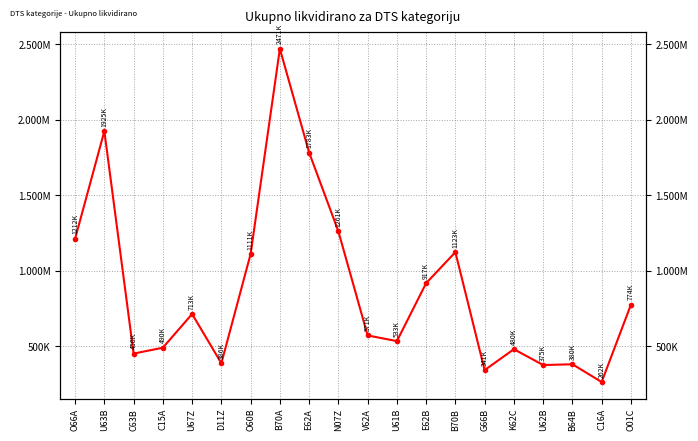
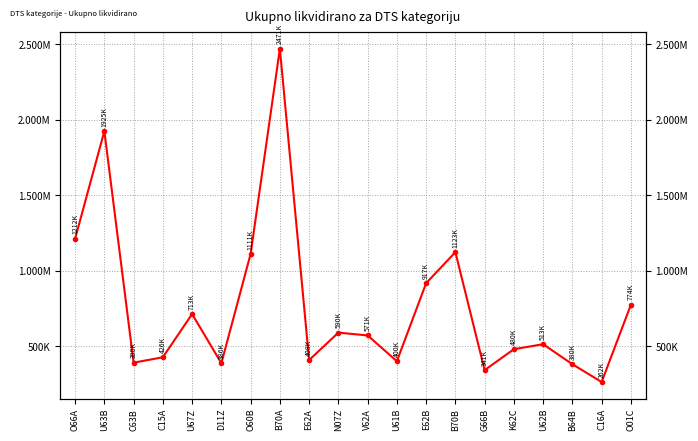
  {
    "O66A": "1212K",
    "U63B": "1925K",
-   "C63B": "450K",
-   "C15A": "490K",
+   "C63B": "390K",
+   "C15A": "426K",
    "U67Z": "713K",
    "D11Z": "386K",
    "O60B": "1111K",
    "B70A": "2471K",
-   "E62A": "1783K",
-   "N07Z": "1261K",
+   "E62A": "408K",
+   "N07Z": "590K",
    "V62A": "571K",
-   "U61B": "533K",
+   "U61B": "400K",
    "E62B": "917K",
    "B70B": "1123K",
    "G66B": "341K",
    "K62C": "480K",
-   "U62B": "375K",
+   "U62B": "513K",
    "B64B": "380K",
    "C16A": "262K",
    "O01C": "774K"
  }
